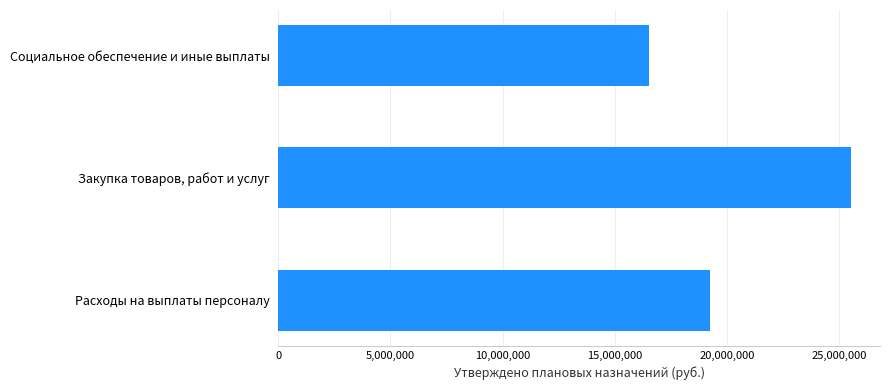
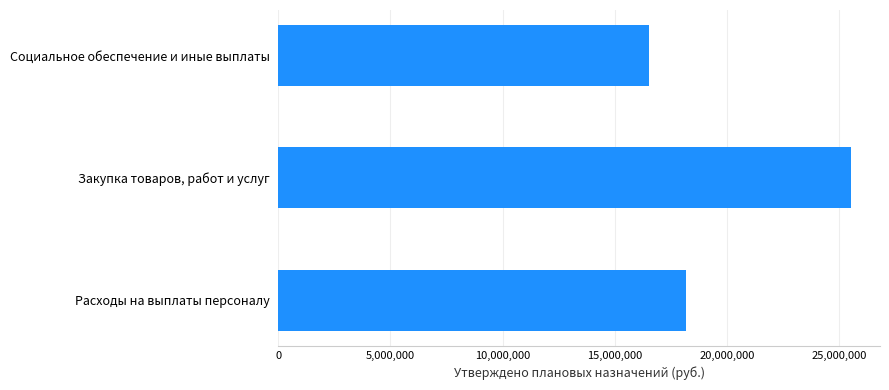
  {
    "Социальное обеспечение и иные выплаты": "16,500,000",
    "Закупка товаров, работ и услуг": "25,600,000",
-   "Расходы на выплаты персоналу": "19,200,000"
+   "Расходы на выплаты персоналу": "18,200,000"
  }
